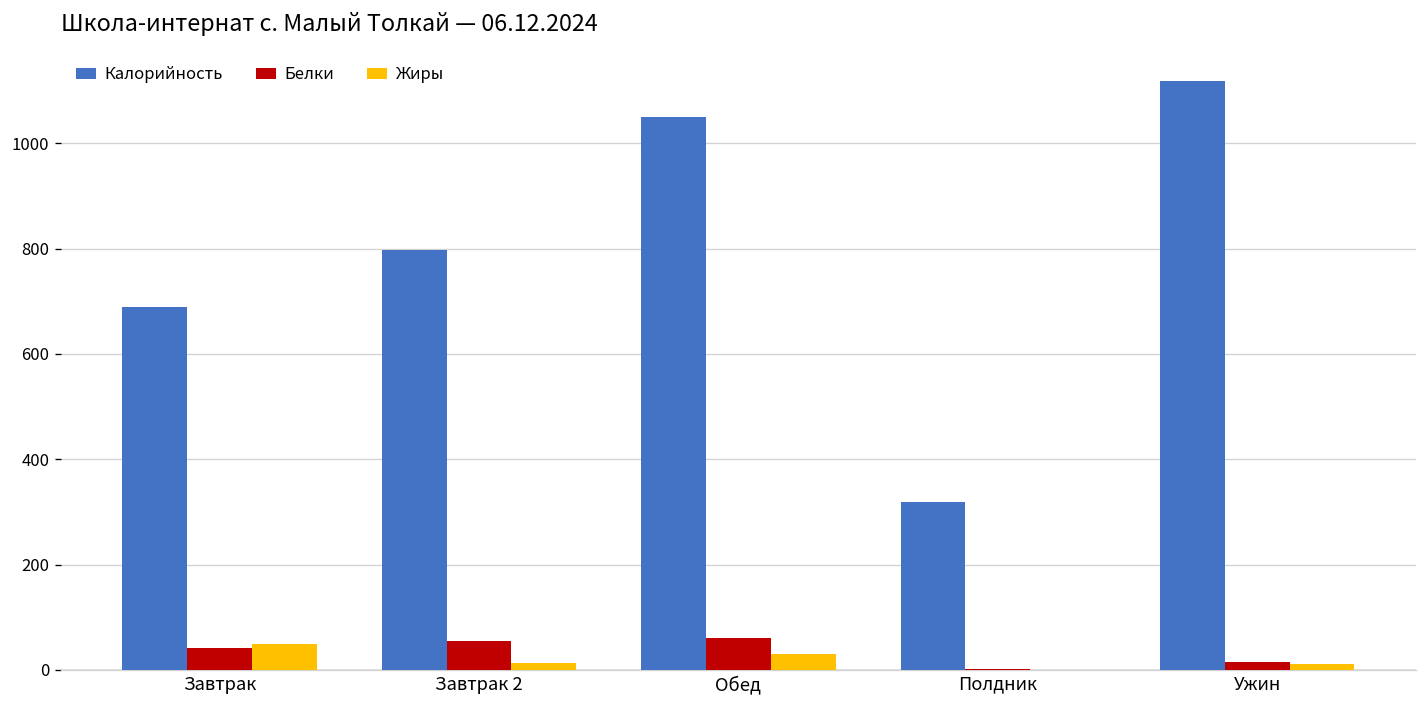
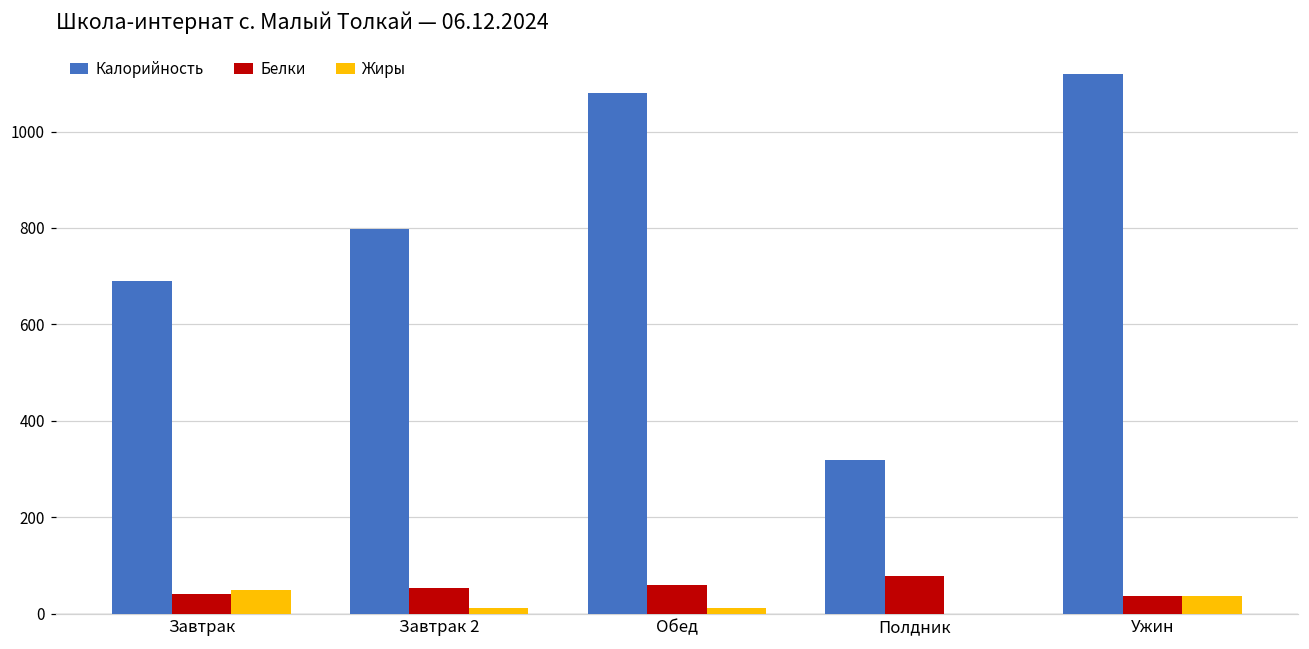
  {
    "Калорийность": {
      "Завтрак": 690,
      "Завтрак 2": 800,
-     "Обед": 1050,
+     "Обед": 1080,
      "Полдник": 320,
      "Ужин": 1120
    },
    "Белки": {
      "Завтрак": 40,
      "Завтрак 2": 50,
      "Обед": 60,
-     "Полдник": 0,
-     "Ужин": 10
+     "Полдник": 80,
+     "Ужин": 40
    },
    "Жиры": {
      "Завтрак": 50,
      "Завтрак 2": 10,
-     "Обед": 30,
+     "Обед": 10,
      "Полдник": 0,
-     "Ужин": 10
+     "Ужин": 40
    }
  }
